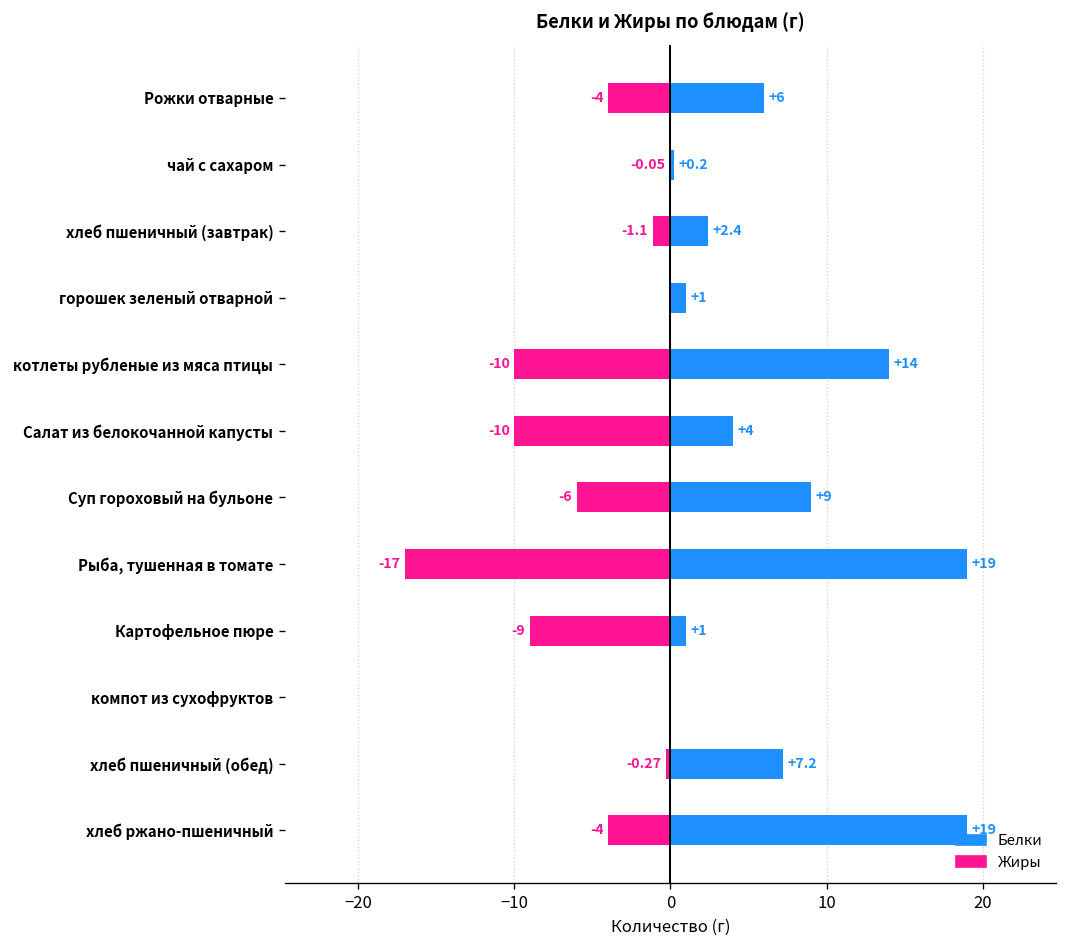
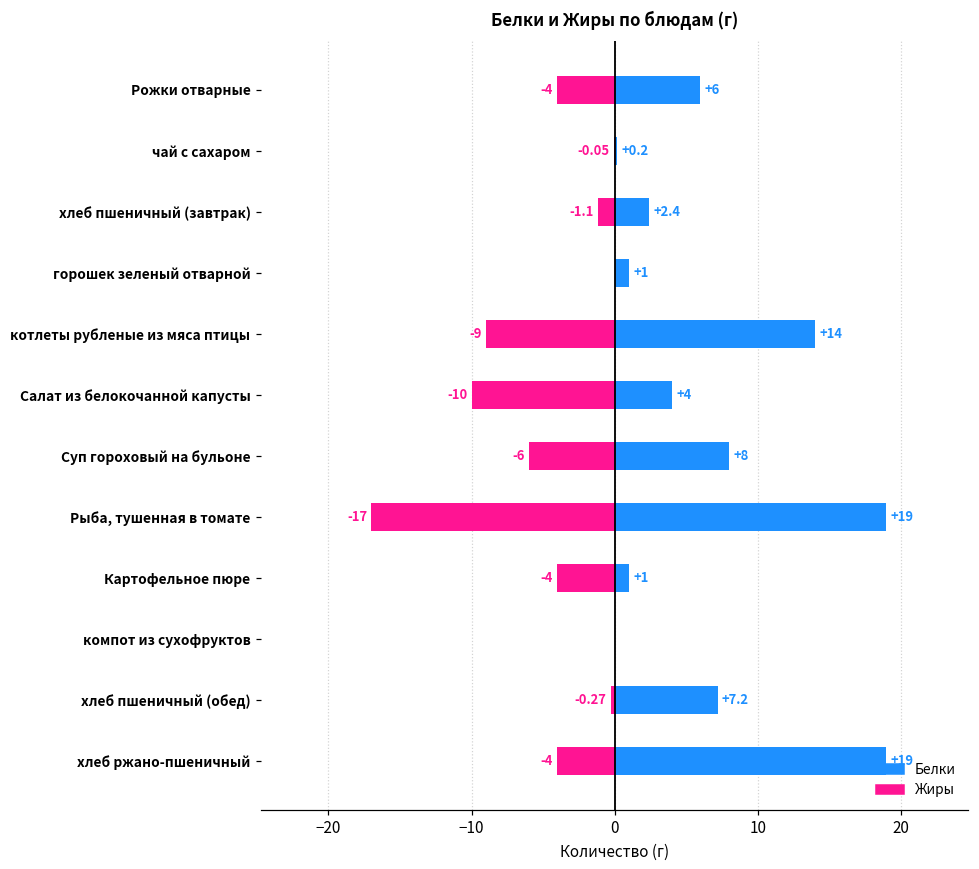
  {
    "Белки": {
      "Рожки отварные": "+6",
      "чай с сахаром": "+0.2",
      "хлеб пшеничный (завтрак)": "+2.4",
      "горошек зеленый отварной": "+1",
      "котлеты рубленые из мяса птицы": "+14",
      "Салат из белокочанной капусты": "+4",
-     "Суп гороховый на бульоне": "+9",
+     "Суп гороховый на бульоне": "+8",
      "Рыба, тушенная в томате": "+19",
      "Картофельное пюре": "+1",
      "хлеб пшеничный (обед)": "+7.2",
      "хлеб ржано-пшеничный": "+19"
    },
    "Жиры": {
      "Рожки отварные": "-4",
      "чай с сахаром": "-0.05",
      "хлеб пшеничный (завтрак)": "-1.1",
-     "котлеты рубленые из мяса птицы": "-10",
+     "котлеты рубленые из мяса птицы": "-9",
      "Салат из белокочанной капусты": "-10",
      "Суп гороховый на бульоне": "-6",
      "Рыба, тушенная в томате": "-17",
-     "Картофельное пюре": "-9",
+     "Картофельное пюре": "-4",
      "хлеб пшеничный (обед)": "-0.27",
      "хлеб ржано-пшеничный": "-4"
    }
  }
